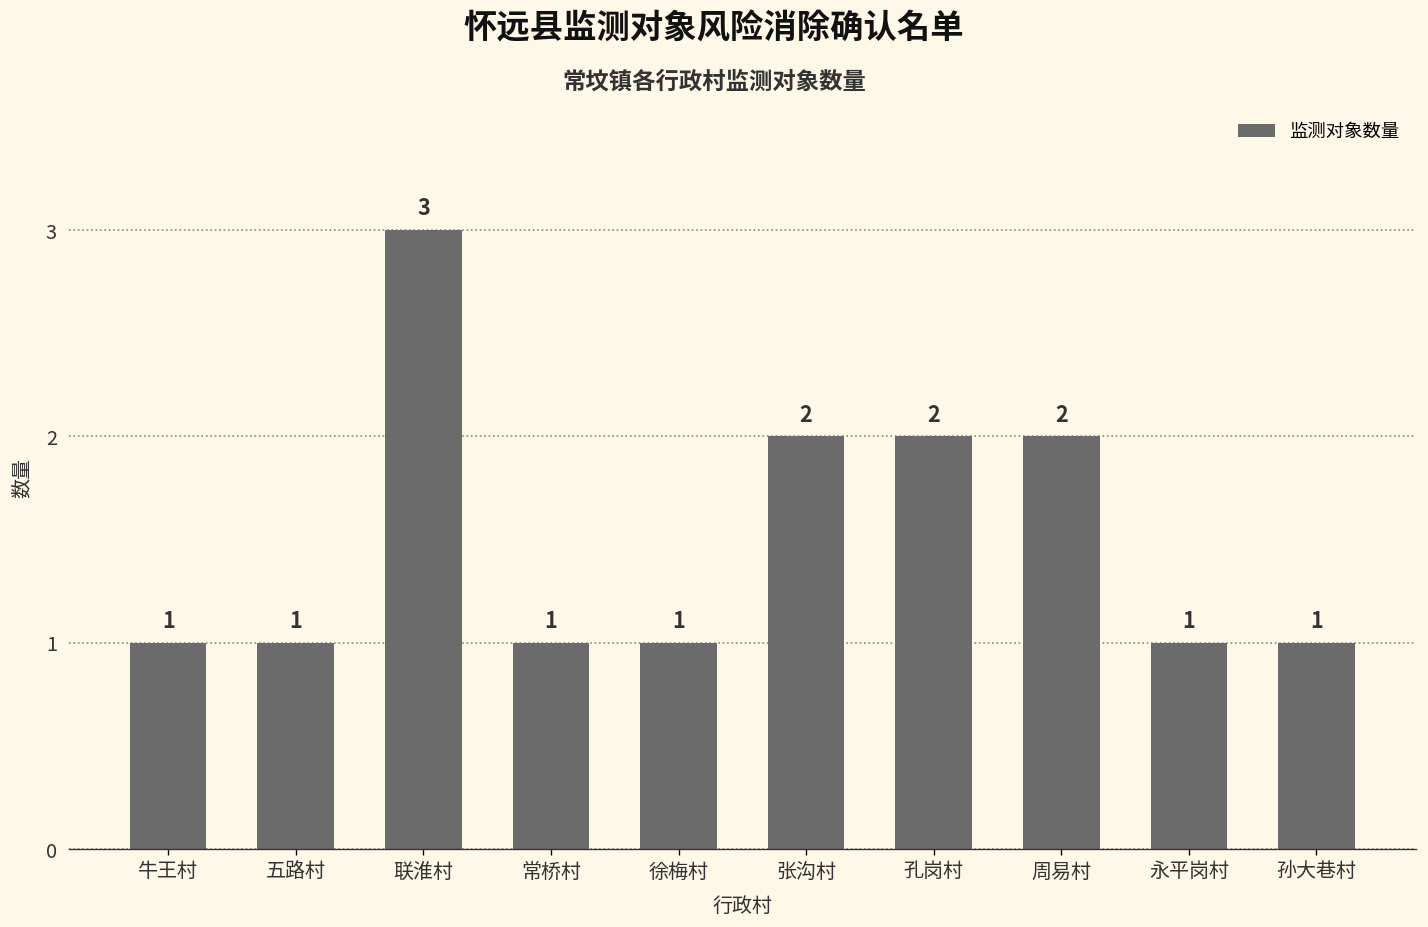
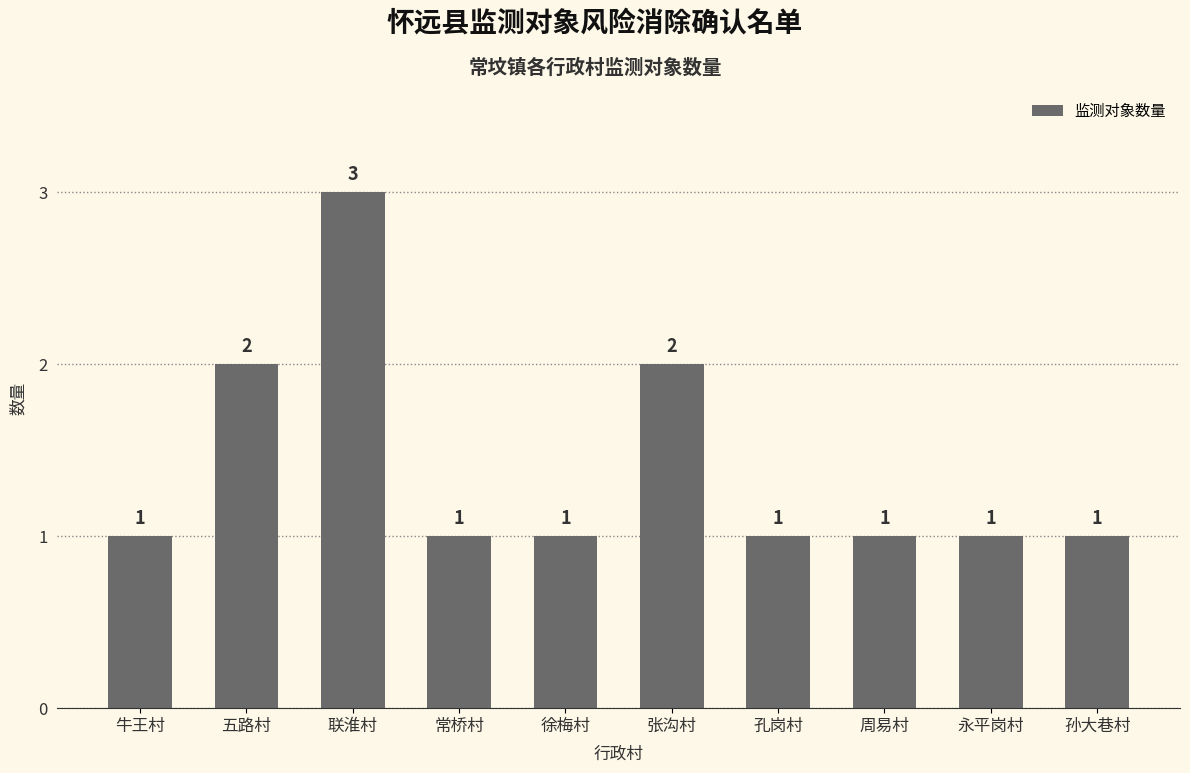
  {
    "牛王村": 1,
-   "五路村": 1,
+   "五路村": 2,
    "联淮村": 3,
    "常桥村": 1,
    "徐梅村": 1,
    "张沟村": 2,
-   "孔岗村": 2,
-   "周易村": 2,
+   "孔岗村": 1,
+   "周易村": 1,
    "永平岗村": 1,
    "孙大巷村": 1
  }
